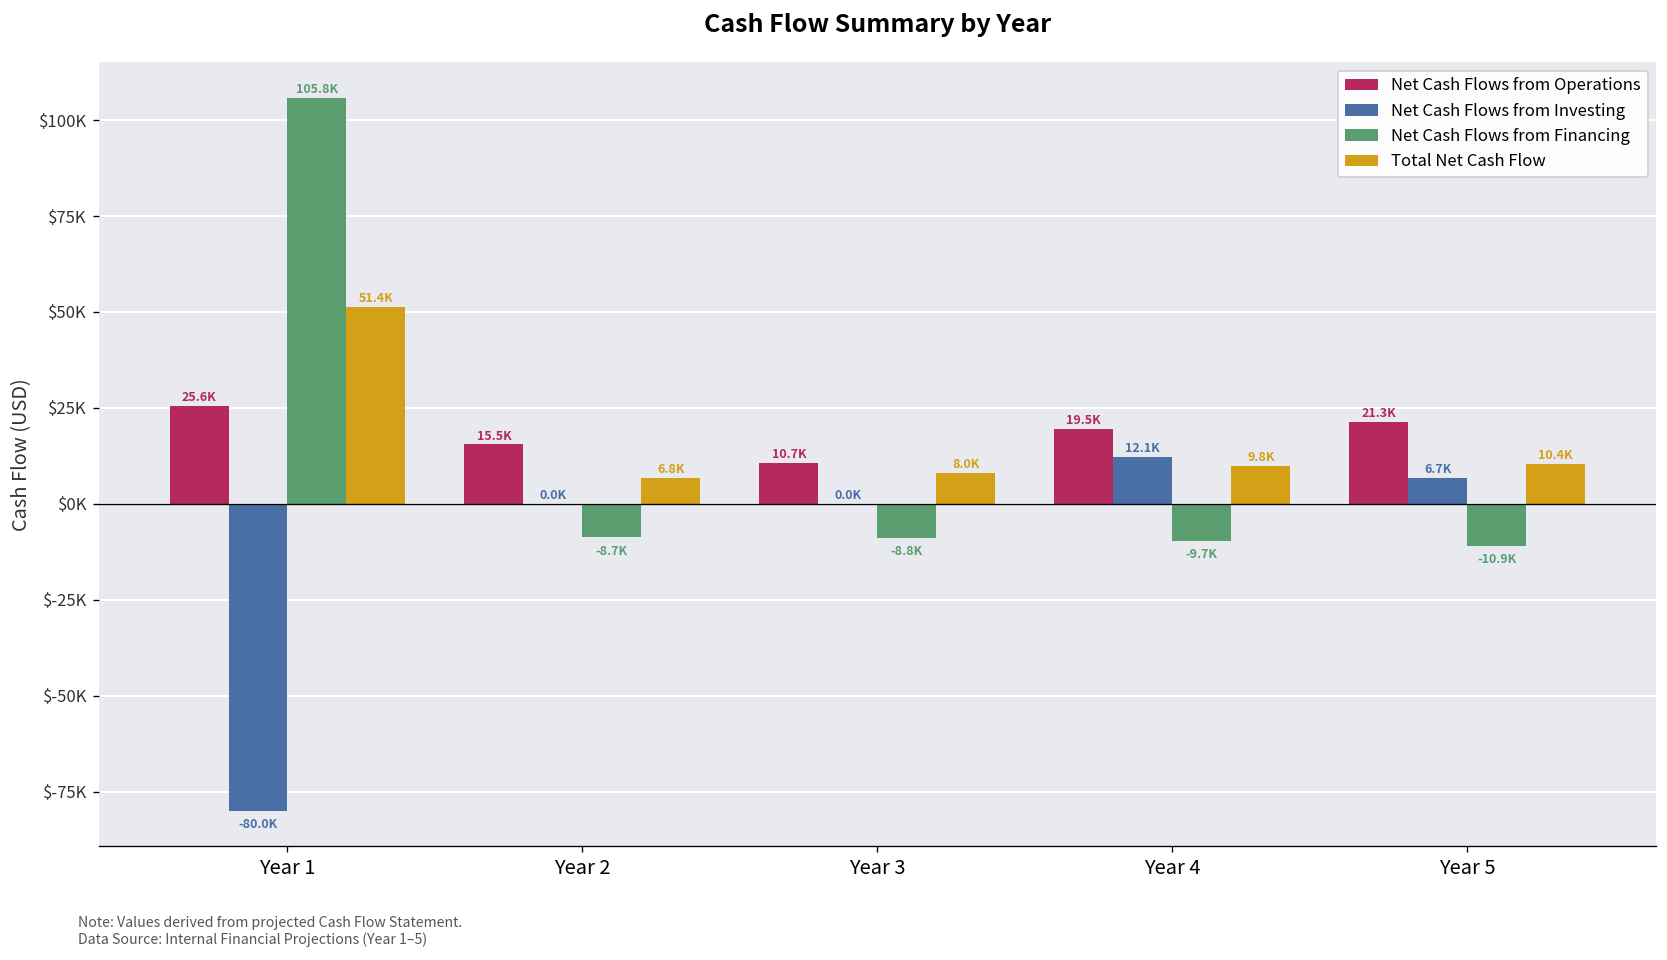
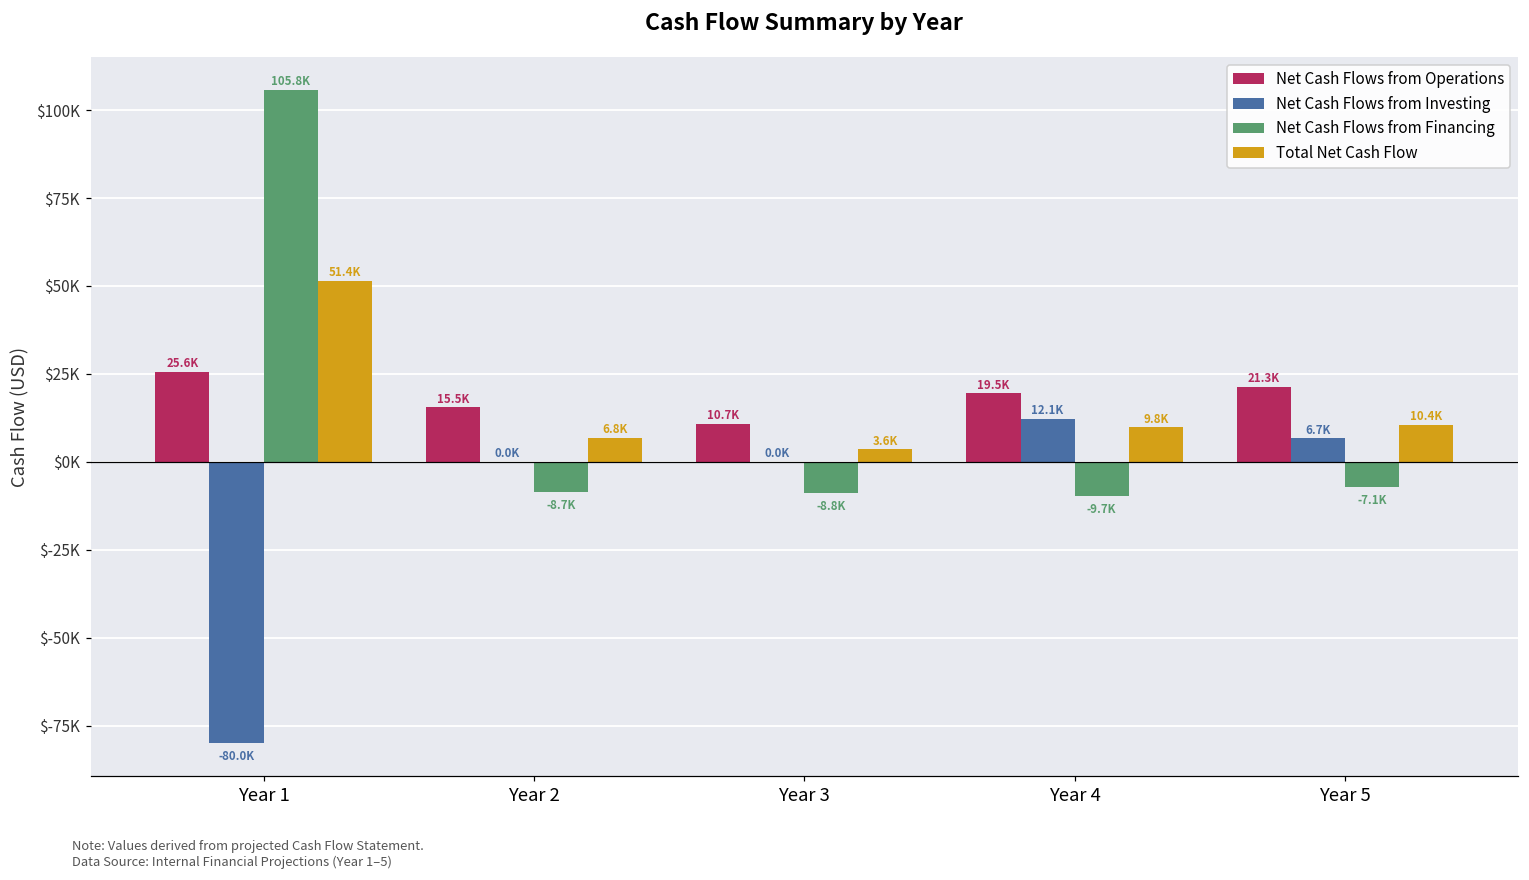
  {
    "Net Cash Flows from Operations": {
      "Year 1": "25.6K",
      "Year 2": "15.5K",
      "Year 3": "10.7K",
      "Year 4": "19.5K",
      "Year 5": "21.3K"
    },
    "Net Cash Flows from Investing": {
      "Year 1": "-80.0K",
      "Year 2": "0.0K",
      "Year 3": "0.0K",
      "Year 4": "12.1K",
      "Year 5": "6.7K"
    },
    "Net Cash Flows from Financing": {
      "Year 1": "105.8K",
      "Year 2": "-8.7K",
      "Year 3": "-8.8K",
      "Year 4": "-9.7K",
-     "Year 5": "-10.9K"
+     "Year 5": "-7.1K"
    },
    "Total Net Cash Flow": {
      "Year 1": "51.4K",
      "Year 2": "6.8K",
-     "Year 3": "8.0K",
+     "Year 3": "3.6K",
      "Year 4": "9.8K",
      "Year 5": "10.4K"
    }
  }
